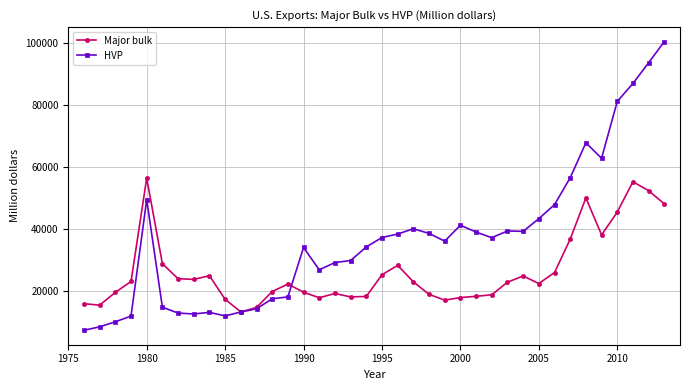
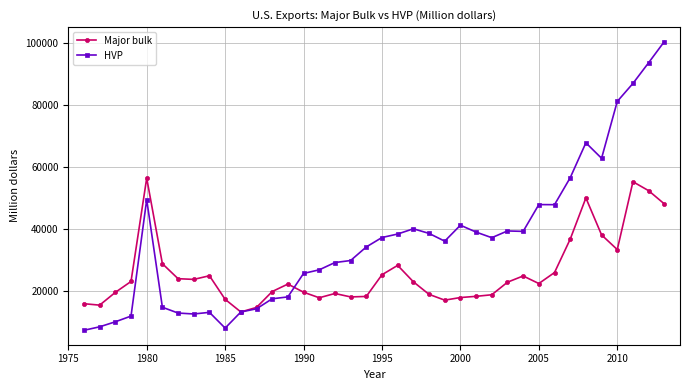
  {
    "Major bulk": {
      "1980": 56000,
      "1985": 17000,
      "1990": 19000,
      "1995": 25000,
      "2000": 18000,
      "2005": 22000,
-     "2010": 45000
+     "2010": 33000
    },
    "HVP": {
      "1980": 49000,
-     "1985": 12000,
-     "1990": 34000,
+     "1985": 8000,
+     "1990": 26000,
      "1995": 37000,
      "2000": 41000,
-     "2005": 43000,
+     "2005": 48000,
      "2010": 81000
    }
  }
